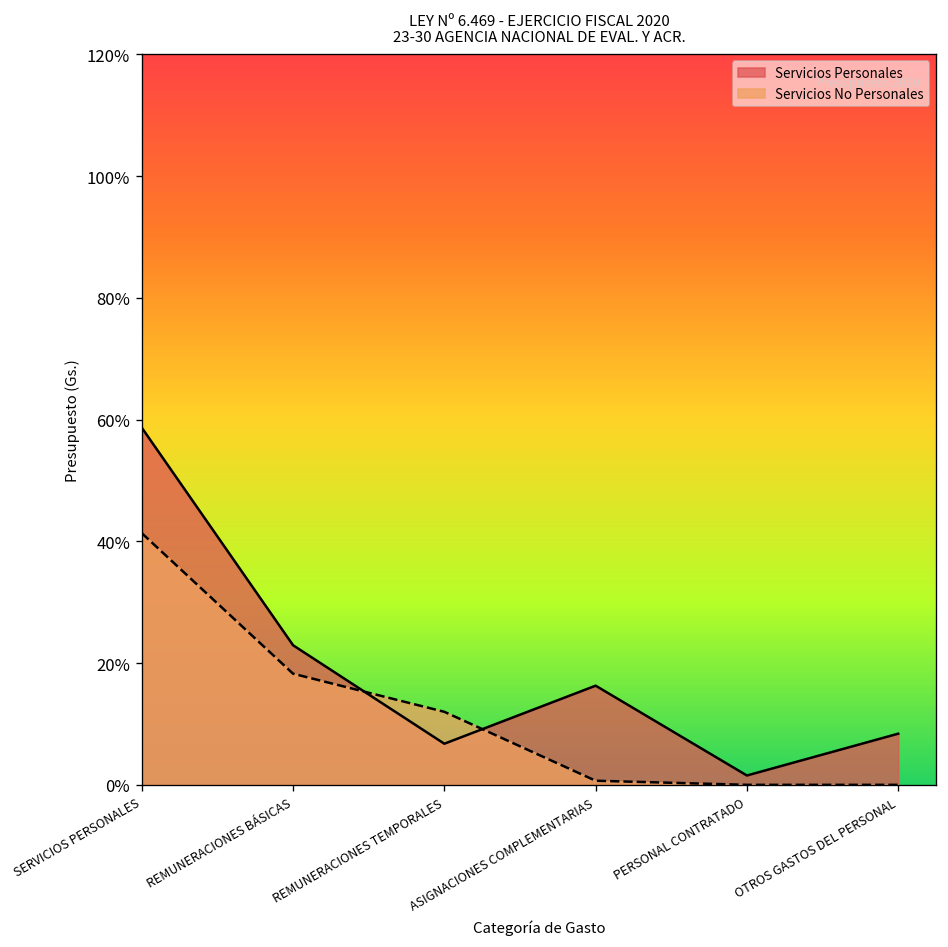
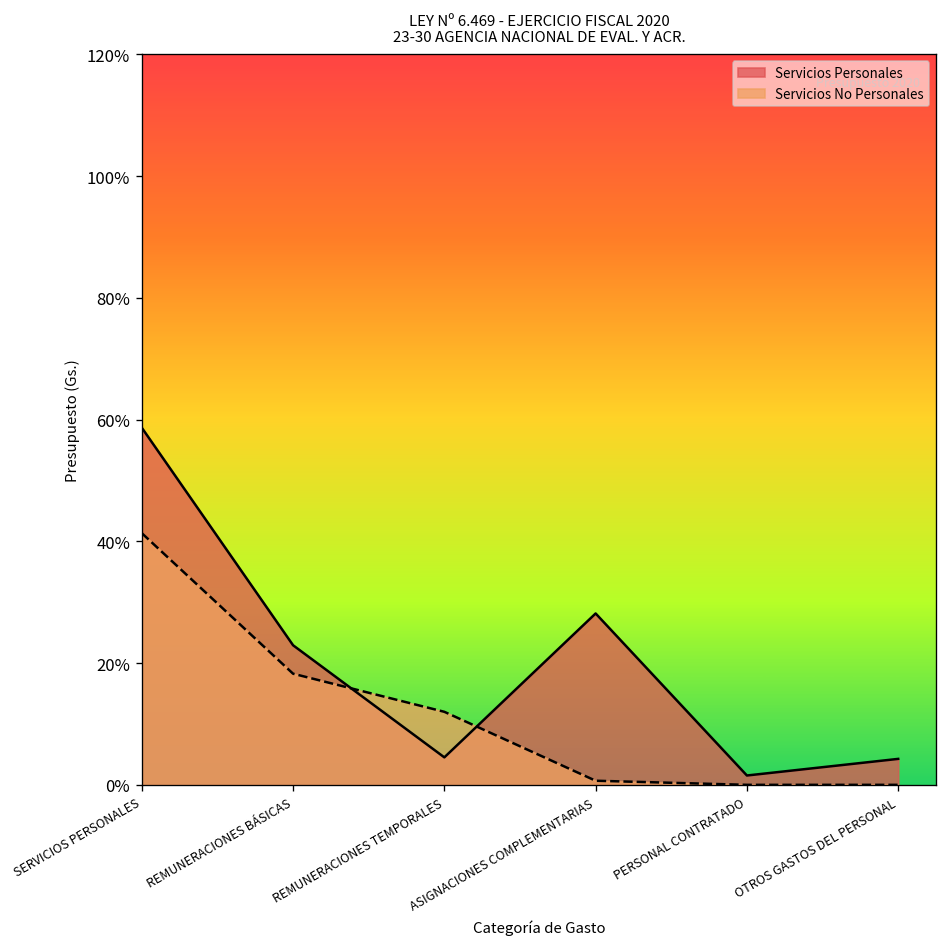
  {
    "Servicios Personales": {
      "SERVICIOS PERSONALES": "59%",
      "REMUNERACIONES BÁSICAS": "23%",
-     "REMUNERACIONES TEMPORALES": "7%",
-     "ASIGNACIONES COMPLEMENTARIAS": "16%",
+     "REMUNERACIONES TEMPORALES": "5%",
+     "ASIGNACIONES COMPLEMENTARIAS": "28%",
      "PERSONAL CONTRATADO": "2%",
-     "OTROS GASTOS DEL PERSONAL": "8%"
+     "OTROS GASTOS DEL PERSONAL": "4%"
    },
    "Servicios No Personales": {
      "SERVICIOS PERSONALES": "41%",
      "REMUNERACIONES BÁSICAS": "18%",
      "REMUNERACIONES TEMPORALES": "12%",
      "ASIGNACIONES COMPLEMENTARIAS": "1%",
      "PERSONAL CONTRATADO": "0%",
      "OTROS GASTOS DEL PERSONAL": "0%"
    }
  }
